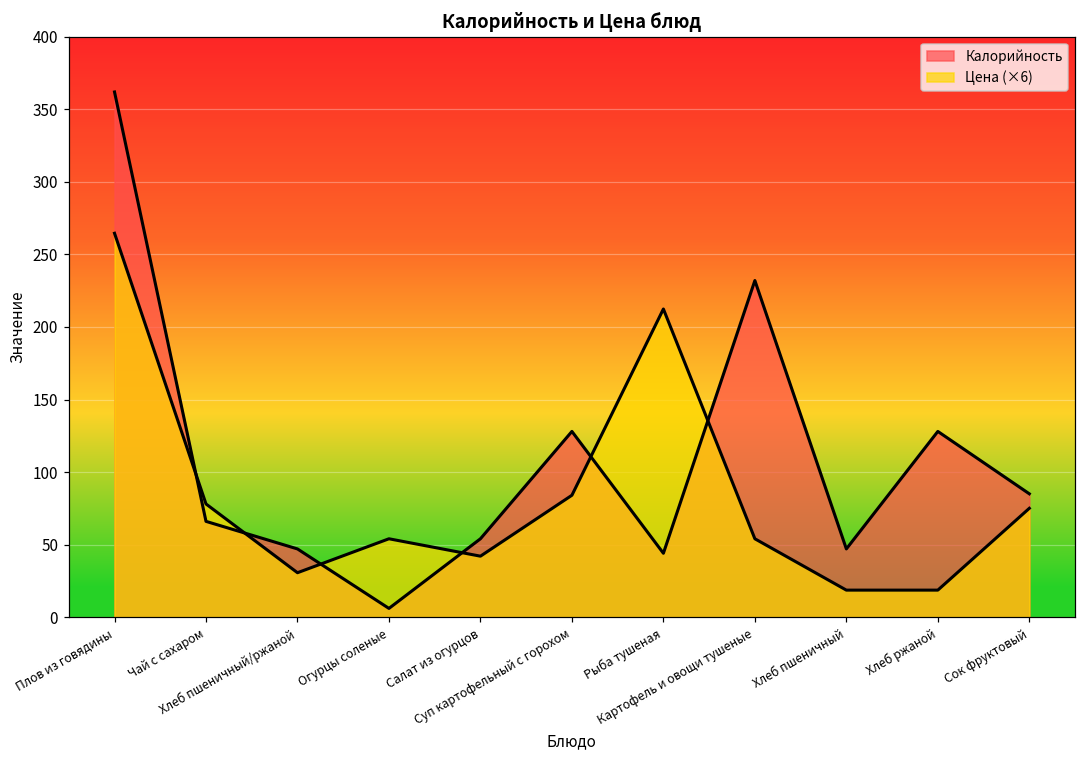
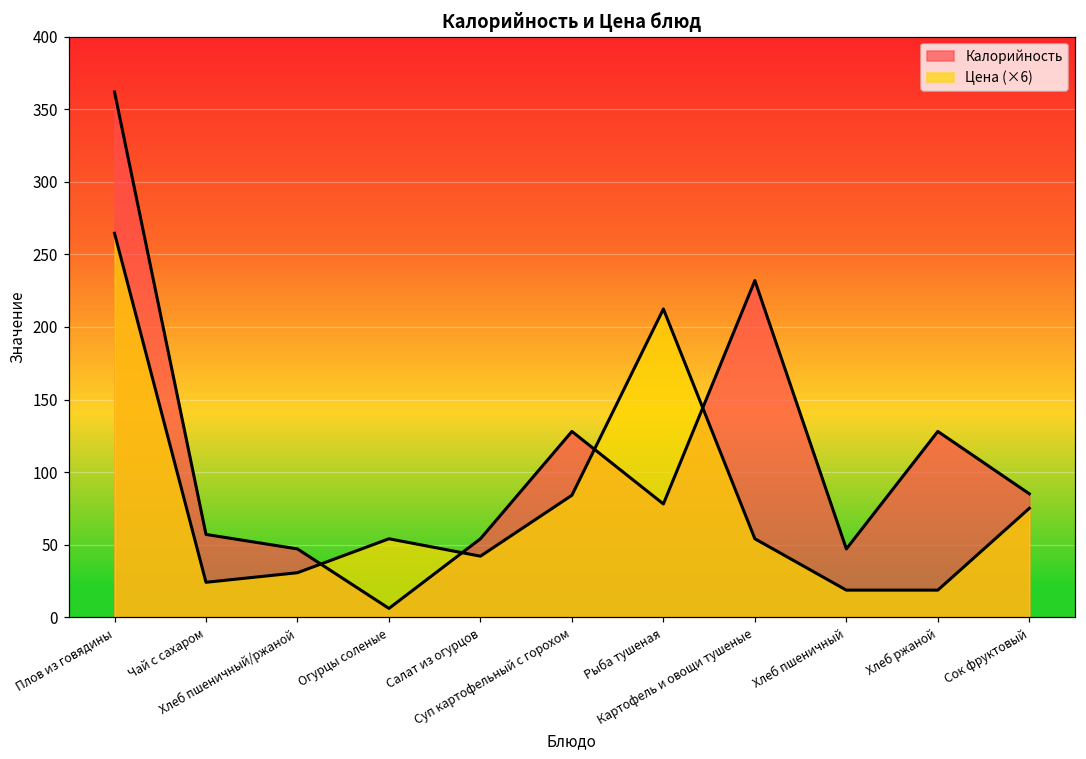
  {
    "Калорийность": {
      "Плов из говядины": 362,
-     "Чай с сахаром": 66,
+     "Чай с сахаром": 57,
      "Хлеб пшеничный/ржаной": 47,
      "Огурцы соленые": 6,
      "Салат из огурцов": 54,
      "Суп картофельный с горохом": 128,
-     "Рыба тушеная": 44,
+     "Рыба тушеная": 78,
      "Картофель и овощи тушеные": 232,
      "Хлеб пшеничный": 47,
      "Хлеб ржаной": 128,
      "Сок фруктовый": 85
    },
    "Цена (×6)": {
      "Плов из говядины": 265,
-     "Чай с сахаром": 78,
+     "Чай с сахаром": 24,
      "Хлеб пшеничный/ржаной": 31,
      "Огурцы соленые": 54,
      "Салат из огурцов": 42,
      "Суп картофельный с горохом": 84,
      "Рыба тушеная": 212,
      "Картофель и овощи тушеные": 54,
      "Хлеб пшеничный": 19,
      "Хлеб ржаной": 19,
      "Сок фруктовый": 75
    }
  }
